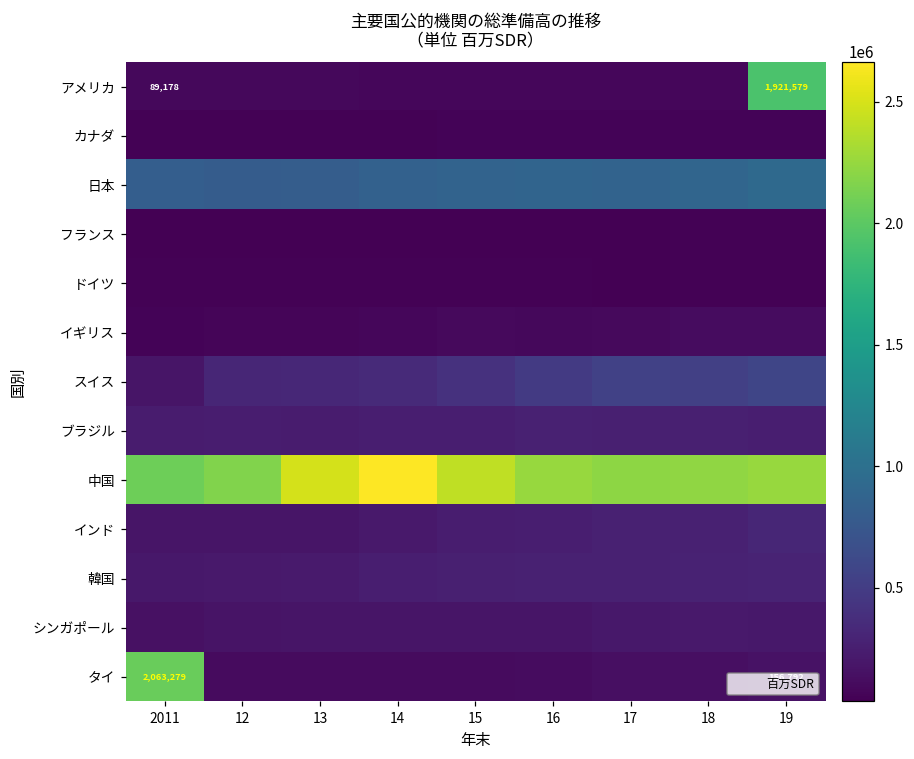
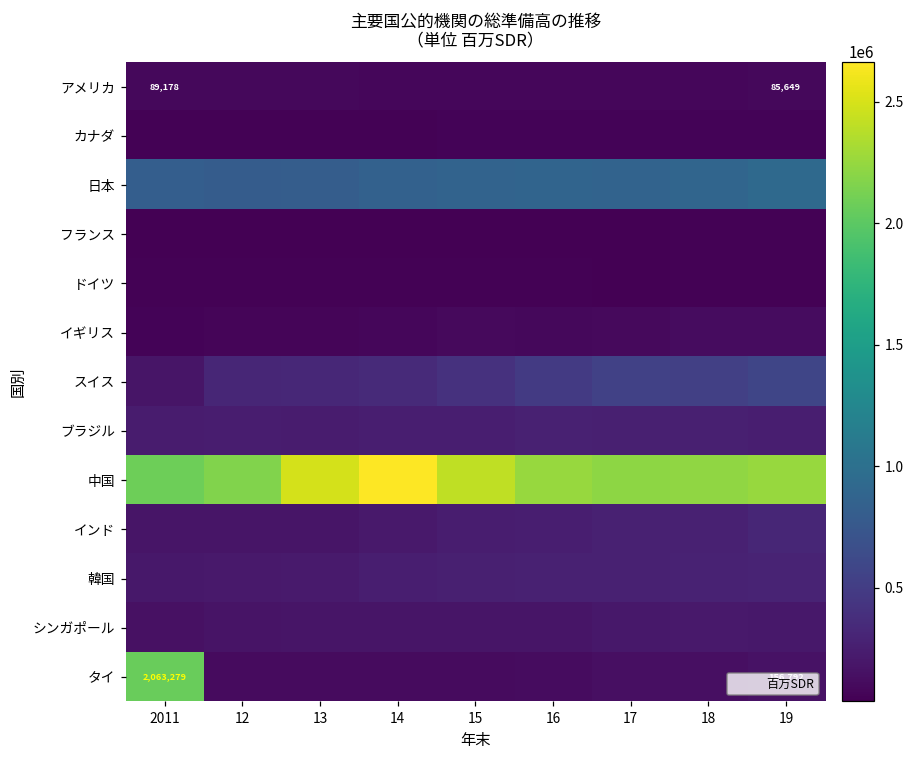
  {
    "アメリカ": {
      "2011": "89,178",
-     "19": "1,921,579"
+     "19": "85,649"
    },
    "タイ": {
      "2011": "2,063,279"
    }
  }
